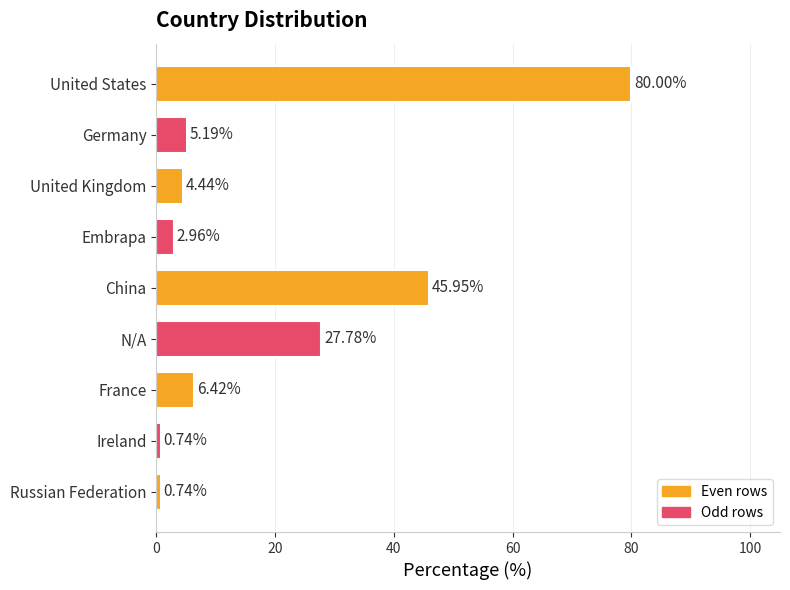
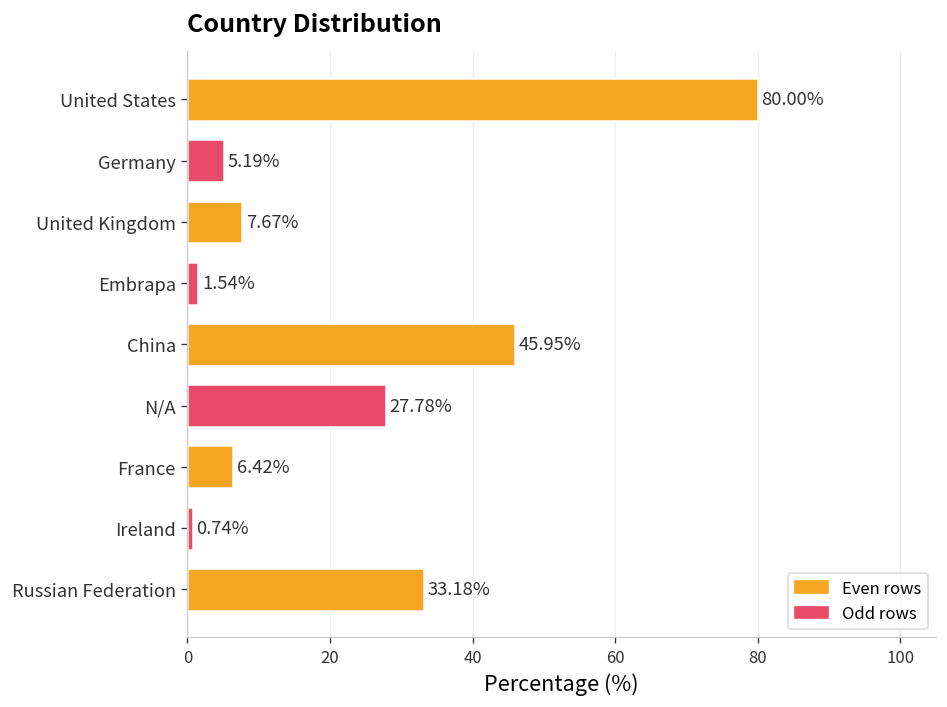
  {
    "United States": "80.00%",
    "Germany": "5.19%",
-   "United Kingdom": "4.44%",
-   "Embrapa": "2.96%",
+   "United Kingdom": "7.67%",
+   "Embrapa": "1.54%",
    "China": "45.95%",
    "N/A": "27.78%",
    "France": "6.42%",
    "Ireland": "0.74%",
-   "Russian Federation": "0.74%"
+   "Russian Federation": "33.18%"
  }
